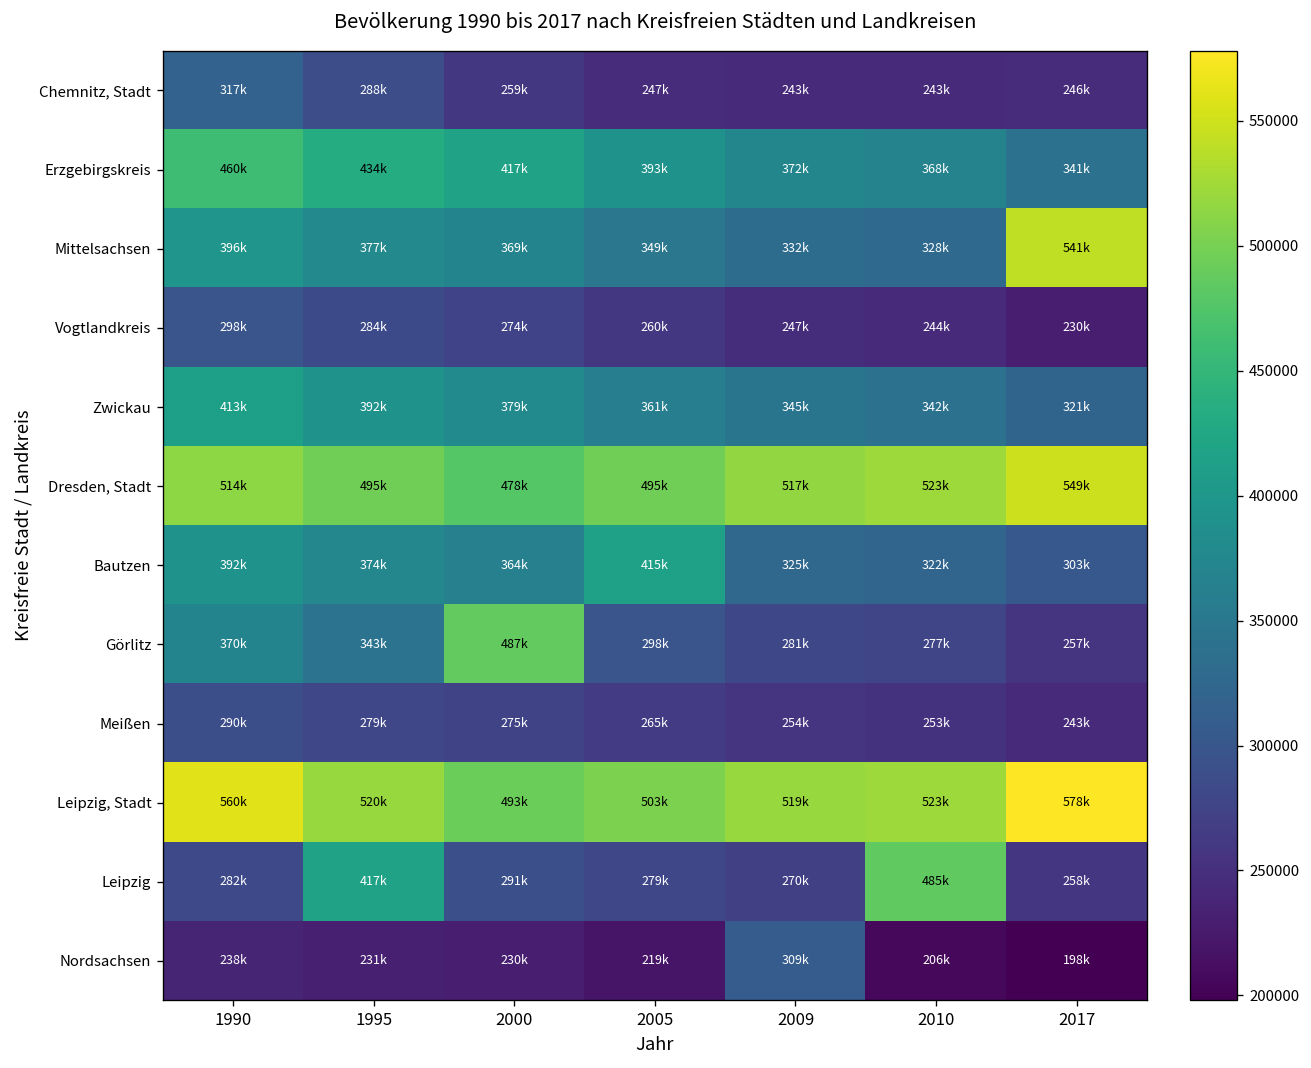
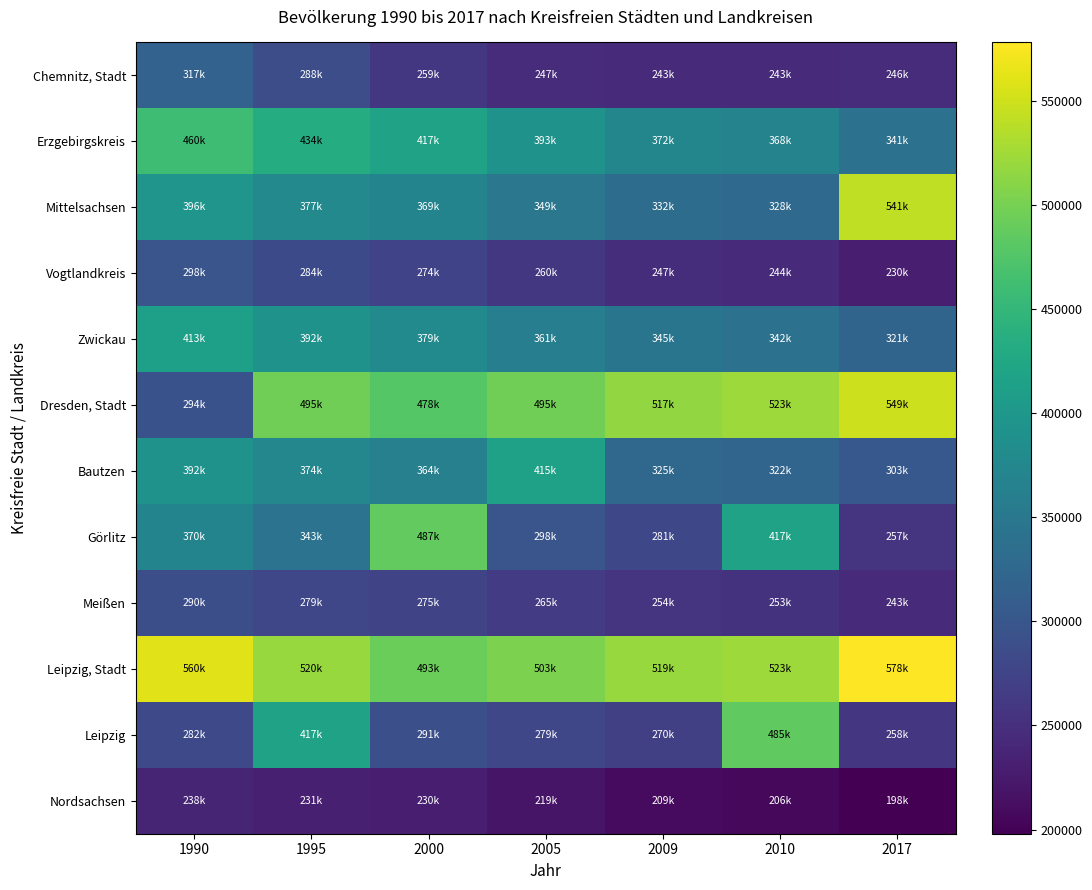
  {
    "Chemnitz, Stadt": {
      "1990": "317k",
      "1995": "288k",
      "2000": "259k",
      "2005": "247k",
      "2009": "243k",
      "2010": "243k",
      "2017": "246k"
    },
    "Erzgebirgskreis": {
      "1990": "460k",
      "1995": "434k",
      "2000": "417k",
      "2005": "393k",
      "2009": "372k",
      "2010": "368k",
      "2017": "341k"
    },
    "Mittelsachsen": {
      "1990": "396k",
      "1995": "377k",
      "2000": "369k",
      "2005": "349k",
      "2009": "332k",
      "2010": "328k",
      "2017": "541k"
    },
    "Vogtlandkreis": {
      "1990": "298k",
      "1995": "284k",
      "2000": "274k",
      "2005": "260k",
      "2009": "247k",
      "2010": "244k",
      "2017": "230k"
    },
    "Zwickau": {
      "1990": "413k",
      "1995": "392k",
      "2000": "379k",
      "2005": "361k",
      "2009": "345k",
      "2010": "342k",
      "2017": "321k"
    },
    "Dresden, Stadt": {
-     "1990": "514k",
+     "1990": "294k",
      "1995": "495k",
      "2000": "478k",
      "2005": "495k",
      "2009": "517k",
      "2010": "523k",
      "2017": "549k"
    },
    "Bautzen": {
      "1990": "392k",
      "1995": "374k",
      "2000": "364k",
      "2005": "415k",
      "2009": "325k",
      "2010": "322k",
      "2017": "303k"
    },
    "Görlitz": {
      "1990": "370k",
      "1995": "343k",
      "2000": "487k",
      "2005": "298k",
      "2009": "281k",
-     "2010": "277k",
+     "2010": "417k",
      "2017": "257k"
    },
    "Meißen": {
      "1990": "290k",
      "1995": "279k",
      "2000": "275k",
      "2005": "265k",
      "2009": "254k",
      "2010": "253k",
      "2017": "243k"
    },
    "Leipzig, Stadt": {
      "1990": "560k",
      "1995": "520k",
      "2000": "493k",
      "2005": "503k",
      "2009": "519k",
      "2010": "523k",
      "2017": "578k"
    },
    "Leipzig": {
      "1990": "282k",
      "1995": "417k",
      "2000": "291k",
      "2005": "279k",
      "2009": "270k",
      "2010": "485k",
      "2017": "258k"
    },
    "Nordsachsen": {
      "1990": "238k",
      "1995": "231k",
      "2000": "230k",
      "2005": "219k",
-     "2009": "309k",
+     "2009": "209k",
      "2010": "206k",
      "2017": "198k"
    }
  }
